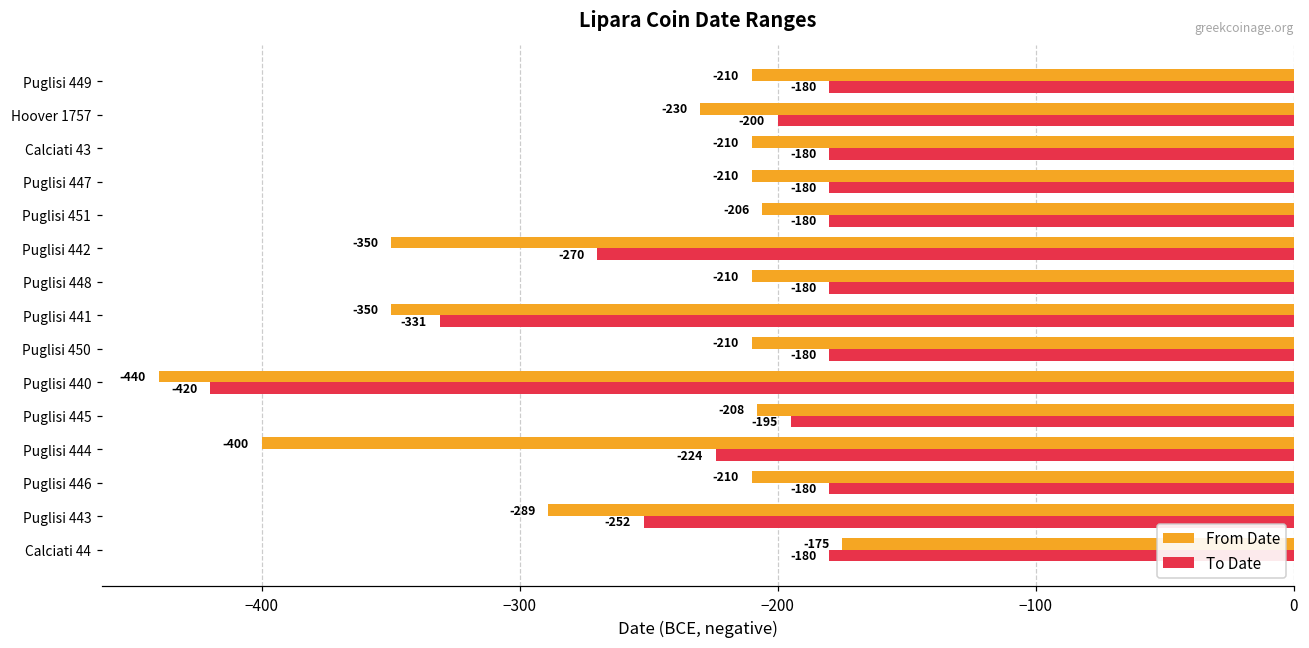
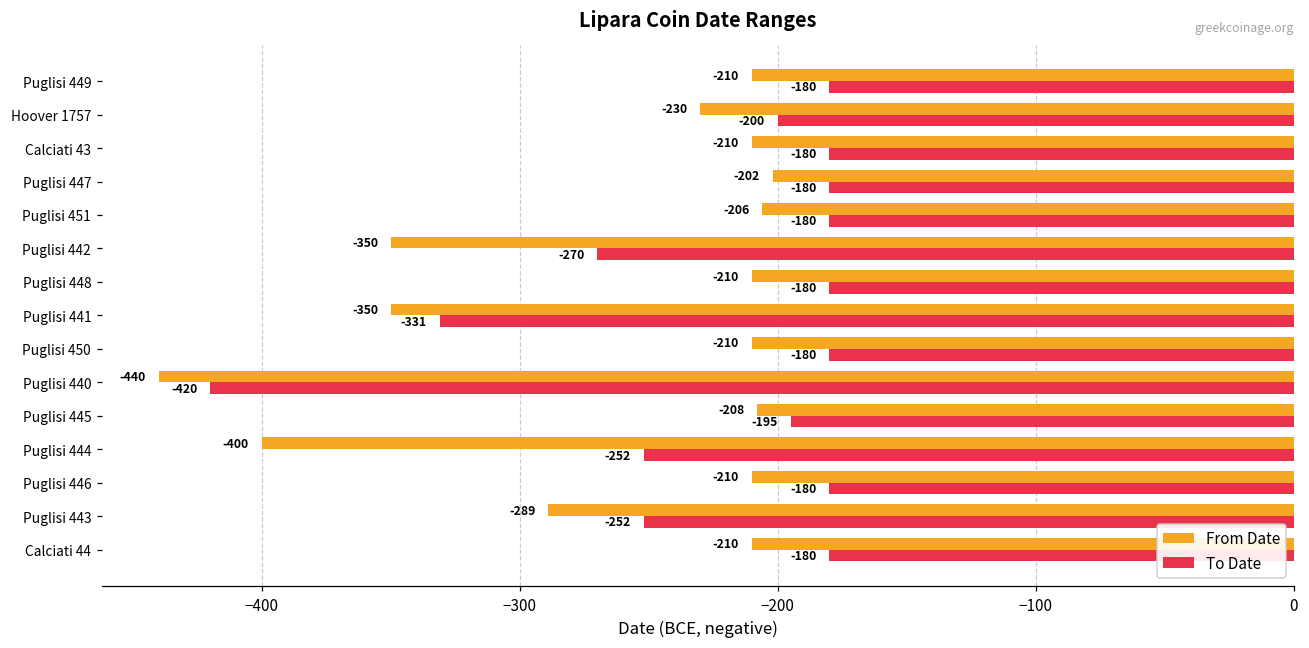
  {
    "From Date": {
      "Puglisi 449": -210,
      "Hoover 1757": -230,
      "Calciati 43": -210,
-     "Puglisi 447": -210,
+     "Puglisi 447": -202,
      "Puglisi 451": -206,
      "Puglisi 442": -350,
      "Puglisi 448": -210,
      "Puglisi 441": -350,
      "Puglisi 450": -210,
      "Puglisi 440": -440,
      "Puglisi 445": -208,
      "Puglisi 444": -400,
      "Puglisi 446": -210,
      "Puglisi 443": -289,
-     "Calciati 44": -175
+     "Calciati 44": -210
    },
    "To Date": {
      "Puglisi 449": -180,
      "Hoover 1757": -200,
      "Calciati 43": -180,
      "Puglisi 447": -180,
      "Puglisi 451": -180,
      "Puglisi 442": -270,
      "Puglisi 448": -180,
      "Puglisi 441": -331,
      "Puglisi 450": -180,
      "Puglisi 440": -420,
      "Puglisi 445": -195,
-     "Puglisi 444": -224,
+     "Puglisi 444": -252,
      "Puglisi 446": -180,
      "Puglisi 443": -252,
      "Calciati 44": -180
    }
  }
